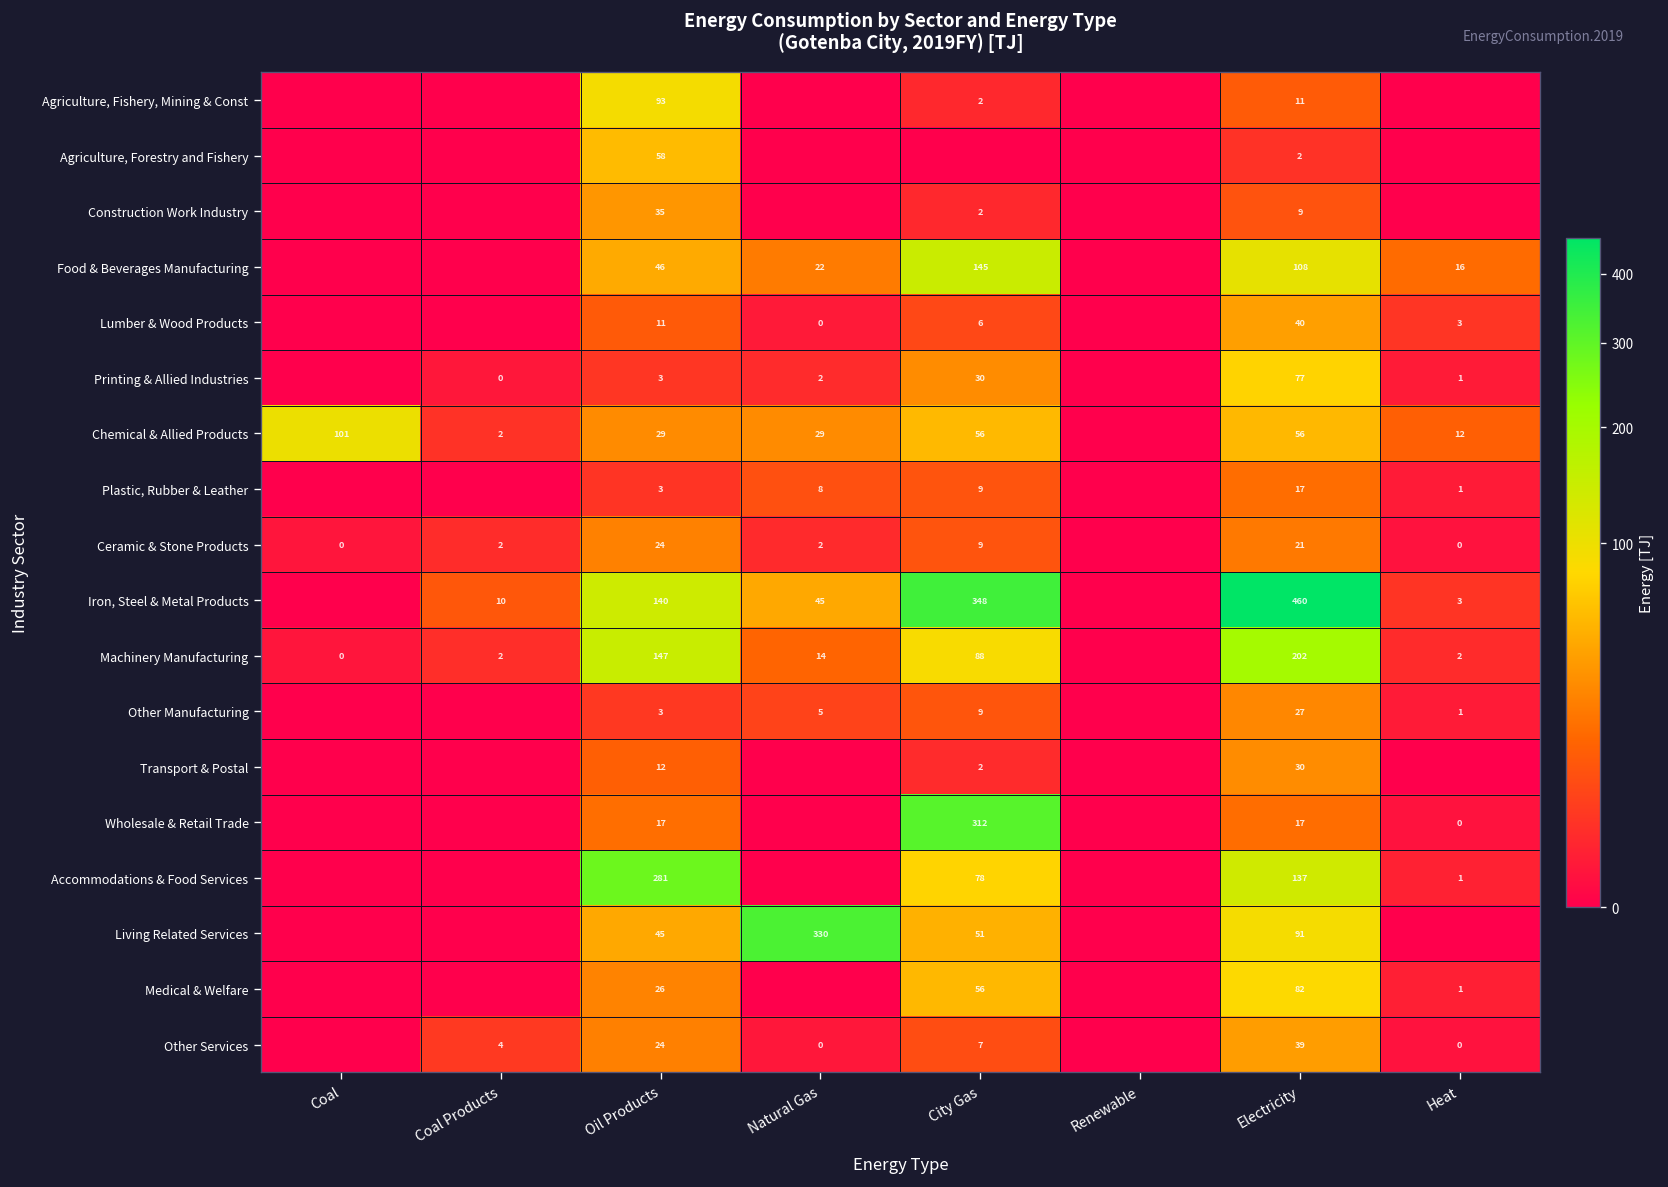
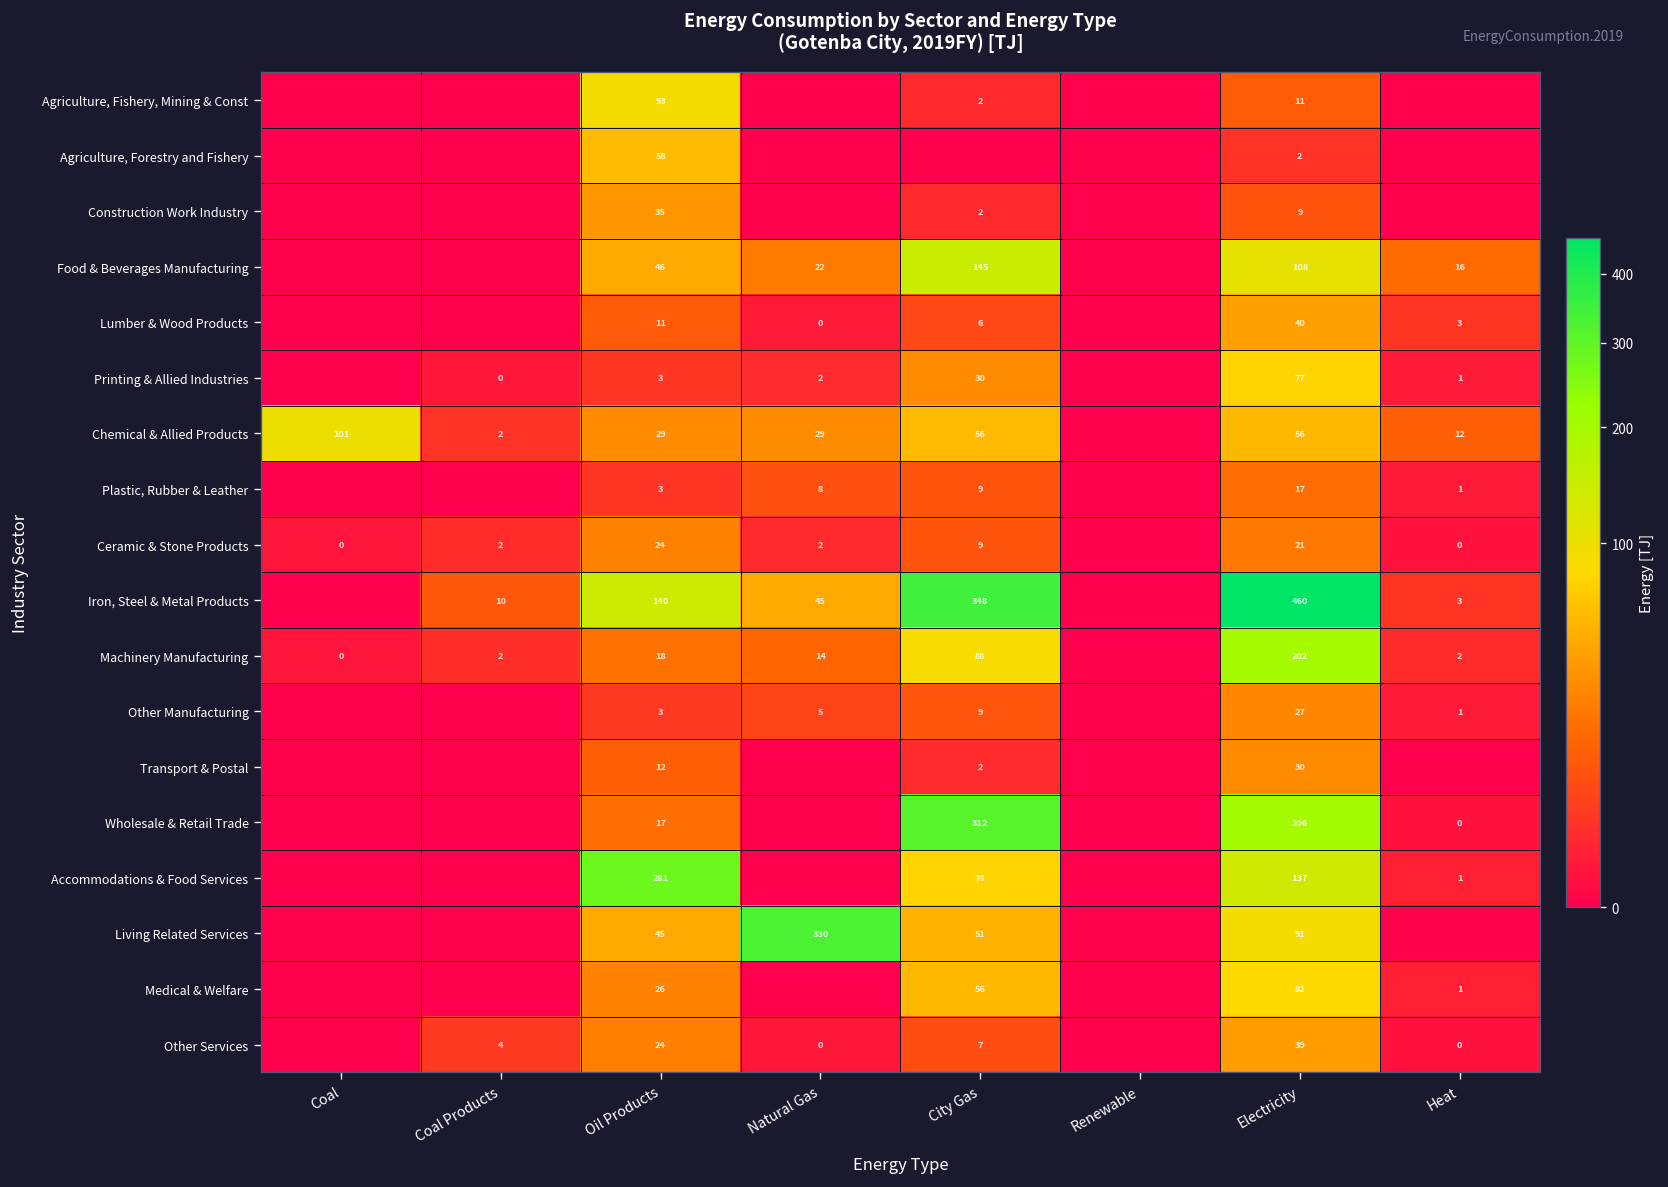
  {
    "Agriculture, Fishery, Mining & Const": {
      "Oil Products": 93,
      "City Gas": 2,
      "Electricity": 11
    },
    "Agriculture, Forestry and Fishery": {
      "Oil Products": 58,
      "Electricity": 2
    },
    "Construction Work Industry": {
      "Oil Products": 35,
      "City Gas": 2,
      "Electricity": 9
    },
    "Food & Beverages Manufacturing": {
      "Oil Products": 46,
      "Natural Gas": 22,
      "City Gas": 145,
      "Electricity": 108,
      "Heat": 16
    },
    "Lumber & Wood Products": {
      "Oil Products": 11,
      "Natural Gas": 0,
      "City Gas": 6,
      "Electricity": 40,
      "Heat": 3
    },
    "Printing & Allied Industries": {
      "Coal Products": 0,
      "Oil Products": 3,
      "Natural Gas": 2,
      "City Gas": 30,
      "Electricity": 77,
      "Heat": 1
    },
    "Chemical & Allied Products": {
      "Coal": 101,
      "Coal Products": 2,
      "Oil Products": 29,
      "Natural Gas": 29,
      "City Gas": 56,
      "Electricity": 56,
      "Heat": 12
    },
    "Plastic, Rubber & Leather": {
      "Oil Products": 3,
      "Natural Gas": 8,
      "City Gas": 9,
      "Electricity": 17,
      "Heat": 1
    },
    "Ceramic & Stone Products": {
      "Coal": 0,
      "Coal Products": 2,
      "Oil Products": 24,
      "Natural Gas": 2,
      "City Gas": 9,
      "Electricity": 21,
      "Heat": 0
    },
    "Iron, Steel & Metal Products": {
      "Coal Products": 10,
      "Oil Products": 140,
      "Natural Gas": 45,
      "City Gas": 348,
      "Electricity": 460,
      "Heat": 3
    },
    "Machinery Manufacturing": {
      "Coal": 0,
      "Coal Products": 2,
-     "Oil Products": 147,
+     "Oil Products": 18,
      "Natural Gas": 14,
      "City Gas": 88,
      "Electricity": 202,
      "Heat": 2
    },
    "Other Manufacturing": {
      "Oil Products": 3,
      "Natural Gas": 5,
      "City Gas": 9,
      "Electricity": 27,
      "Heat": 1
    },
    "Transport & Postal": {
      "Oil Products": 12,
      "City Gas": 2,
      "Electricity": 30
    },
    "Wholesale & Retail Trade": {
      "Oil Products": 17,
      "City Gas": 312,
-     "Electricity": 17,
+     "Electricity": 206,
      "Heat": 0
    },
    "Accommodations & Food Services": {
      "Oil Products": 281,
      "City Gas": 78,
      "Electricity": 137,
      "Heat": 1
    },
    "Living Related Services": {
      "Oil Products": 45,
      "Natural Gas": 330,
      "City Gas": 51,
      "Electricity": 91
    },
    "Medical & Welfare": {
      "Oil Products": 26,
      "City Gas": 56,
      "Electricity": 82,
      "Heat": 1
    },
    "Other Services": {
      "Coal Products": 4,
      "Oil Products": 24,
      "Natural Gas": 0,
      "City Gas": 7,
      "Electricity": 39,
      "Heat": 0
    }
  }
